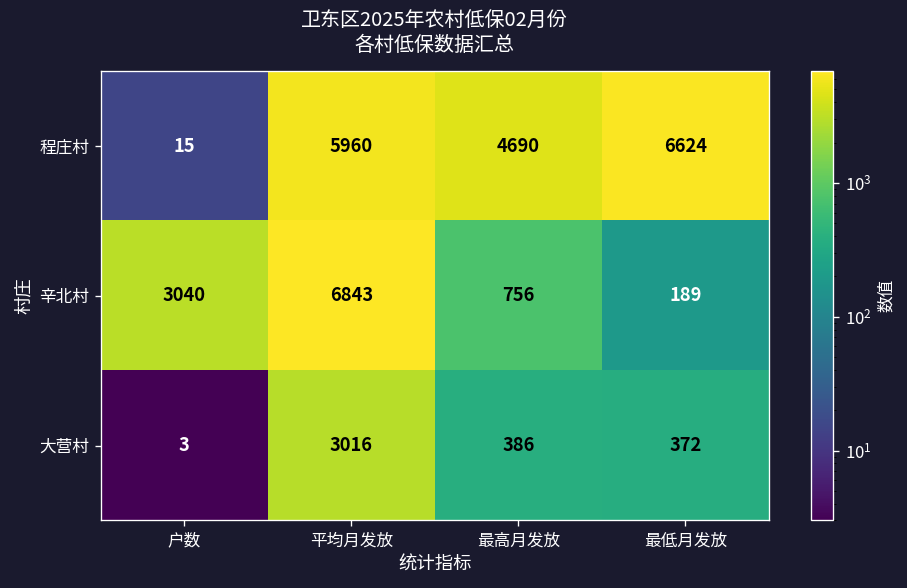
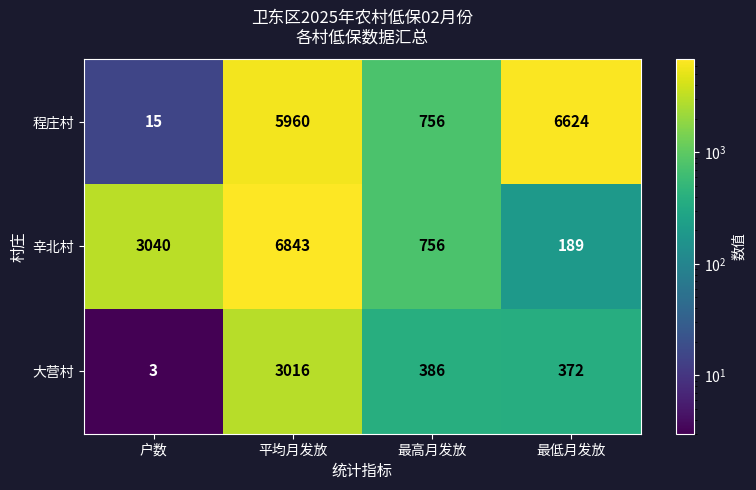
  {
    "程庄村": {
      "户数": 15,
      "平均月发放": 5960,
-     "最高月发放": 4690,
+     "最高月发放": 756,
      "最低月发放": 6624
    },
    "辛北村": {
      "户数": 3040,
      "平均月发放": 6843,
      "最高月发放": 756,
      "最低月发放": 189
    },
    "大营村": {
      "户数": 3,
      "平均月发放": 3016,
      "最高月发放": 386,
      "最低月发放": 372
    }
  }
